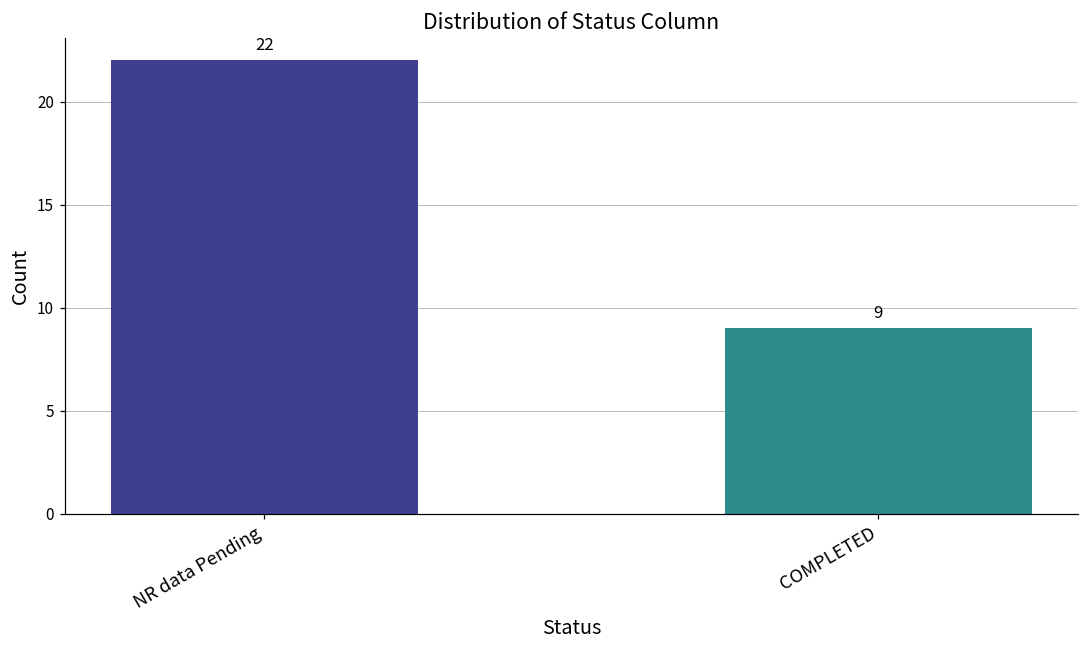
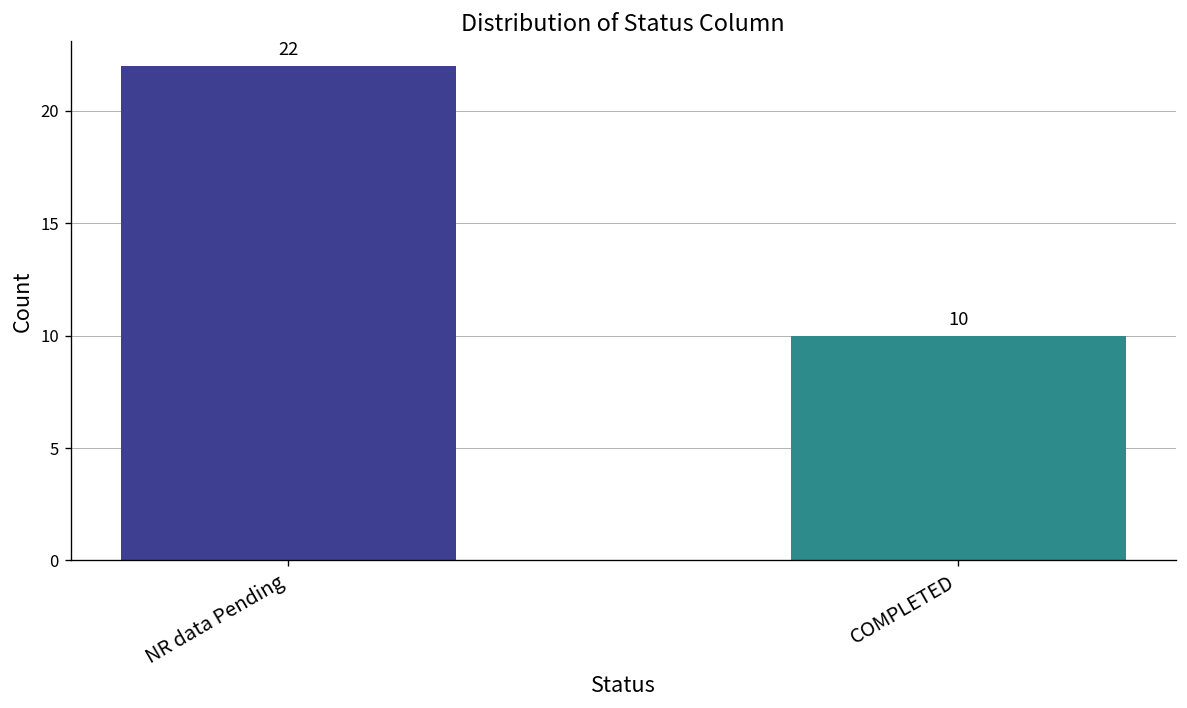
  {
    "NR data Pending": 22,
-   "COMPLETED": 9
+   "COMPLETED": 10
  }
